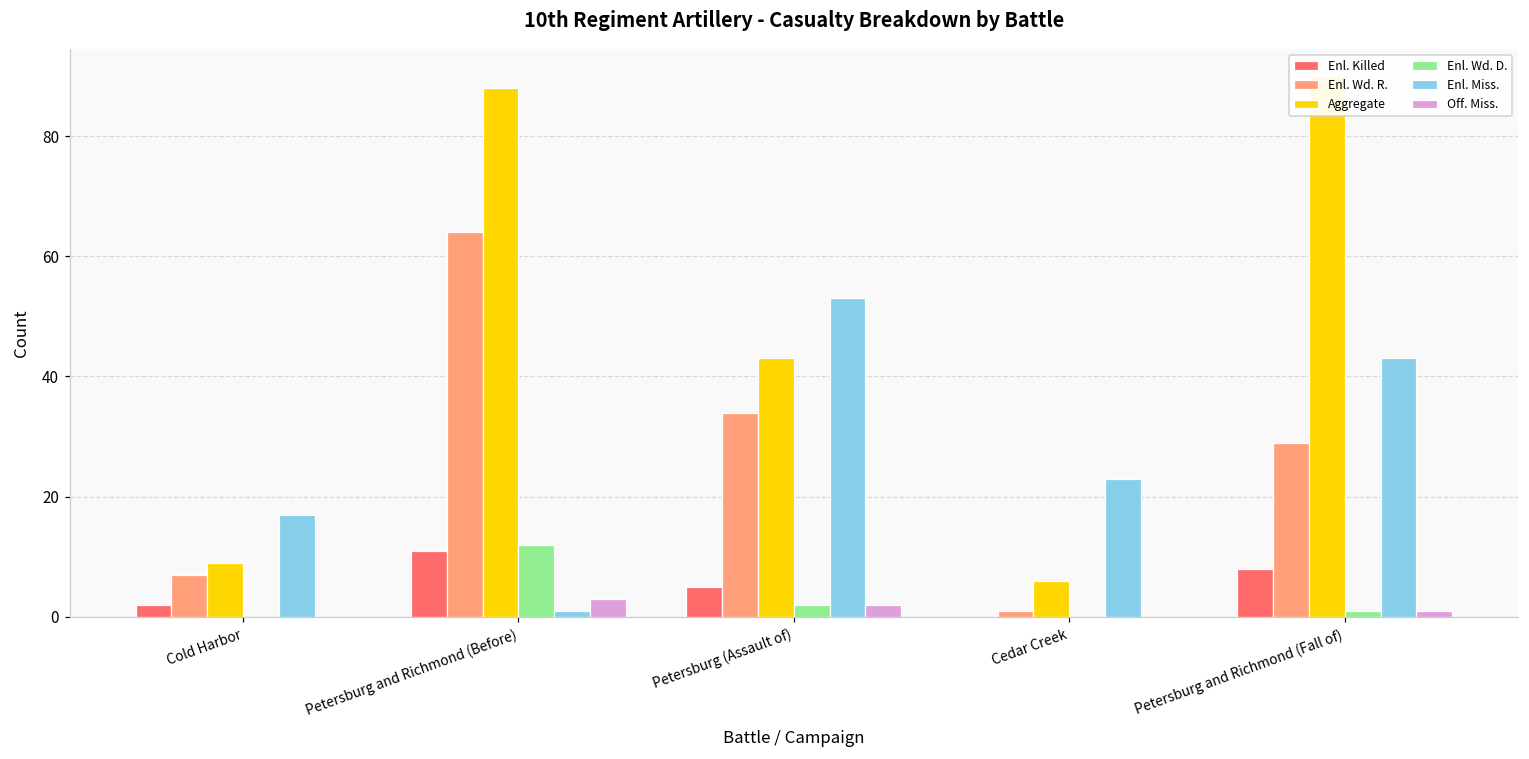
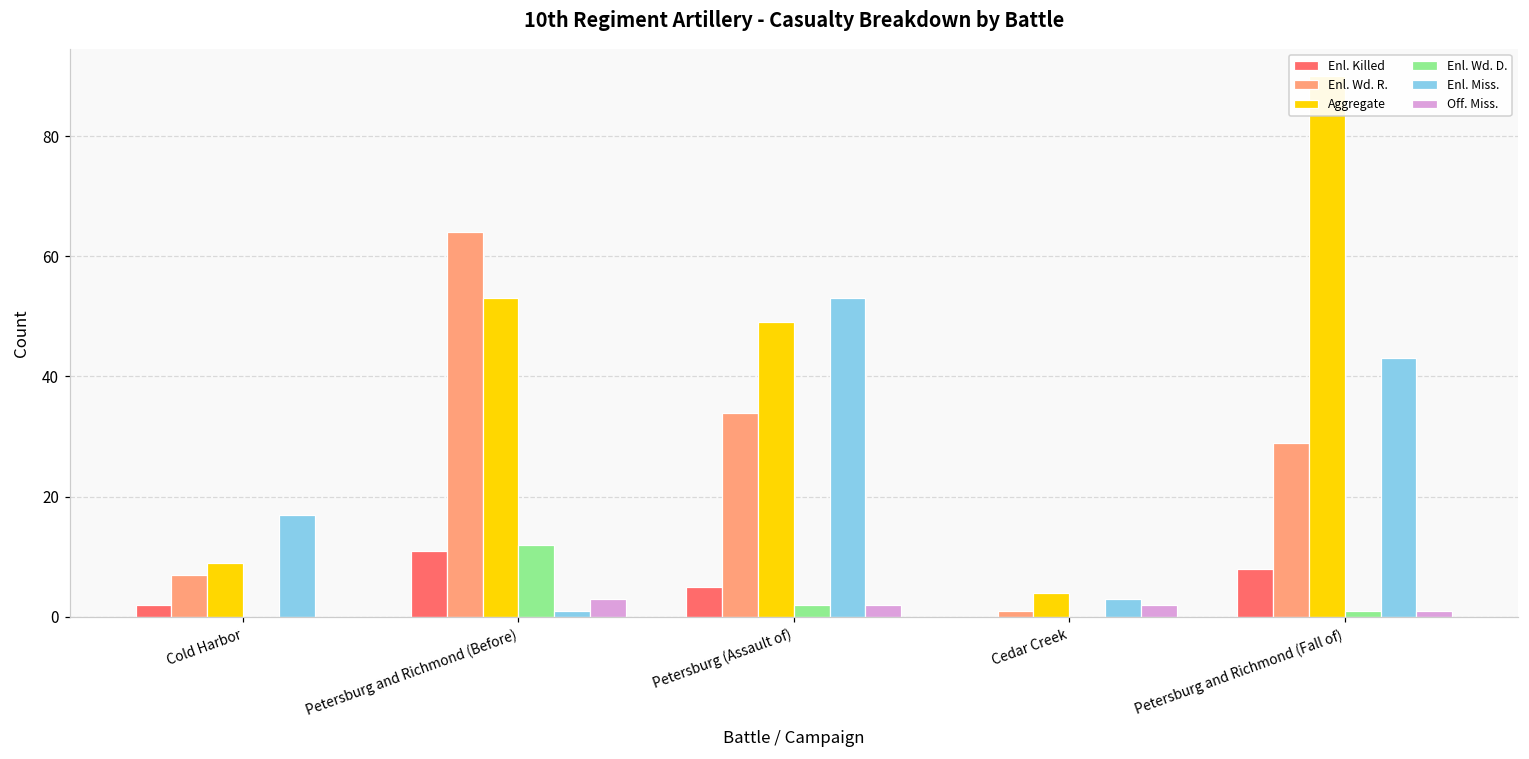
  {
    "Aggregate": {
      "Cold Harbor": 9,
-     "Petersburg and Richmond (Before)": 88,
-     "Petersburg (Assault of)": 43,
-     "Cedar Creek": 6
+     "Petersburg and Richmond (Before)": 53,
+     "Petersburg (Assault of)": 49,
+     "Cedar Creek": 4
    },
    "Enl. Wd. D.": {
      "Cold Harbor": 0,
      "Petersburg and Richmond (Before)": 12,
      "Petersburg (Assault of)": 2,
      "Cedar Creek": 0,
      "Petersburg and Richmond (Fall of)": 1
    },
    "Enl. Miss.": {
      "Cold Harbor": 17,
      "Petersburg and Richmond (Before)": 1,
      "Petersburg (Assault of)": 53,
-     "Cedar Creek": 23,
+     "Cedar Creek": 3,
      "Petersburg and Richmond (Fall of)": 43
    },
    "Off. Miss.": {
      "Cold Harbor": 0,
      "Petersburg and Richmond (Before)": 3,
      "Petersburg (Assault of)": 2,
-     "Cedar Creek": 0,
+     "Cedar Creek": 2,
      "Petersburg and Richmond (Fall of)": 1
    }
  }
